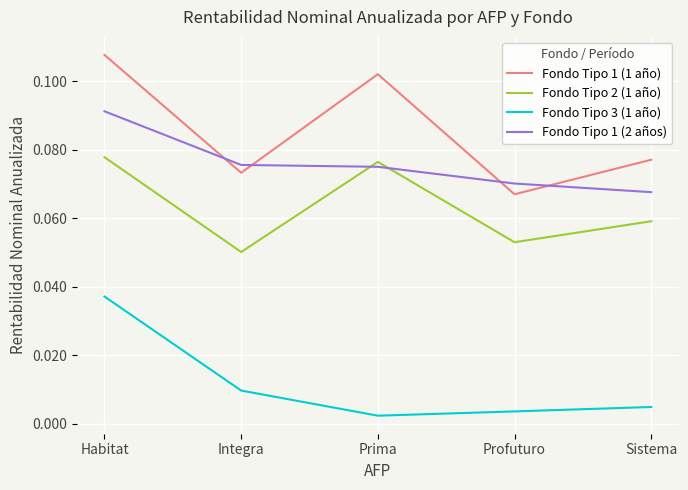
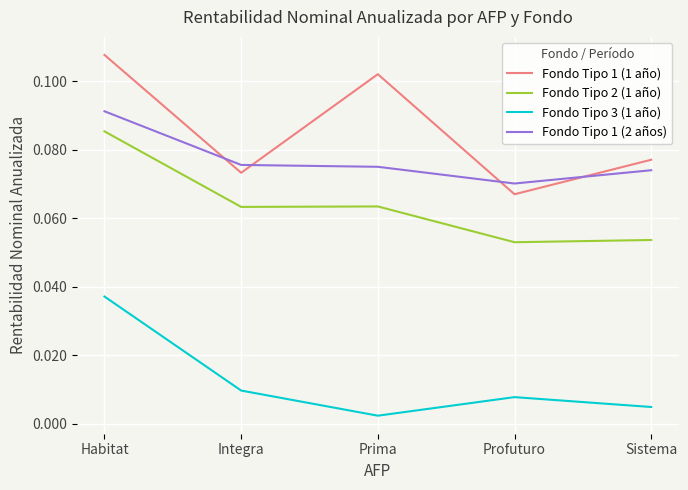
  {
    "Fondo Tipo 1 (1 año)": {
      "Habitat": 0.108,
      "Integra": 0.073,
      "Prima": 0.102,
      "Profuturo": 0.067,
      "Sistema": 0.077
    },
    "Fondo Tipo 2 (1 año)": {
-     "Habitat": 0.078,
-     "Integra": 0.050,
-     "Prima": 0.076,
+     "Habitat": 0.085,
+     "Integra": 0.063,
+     "Prima": 0.063,
      "Profuturo": 0.053,
-     "Sistema": 0.059
+     "Sistema": 0.054
    },
    "Fondo Tipo 3 (1 año)": {
      "Habitat": 0.037,
      "Integra": 0.010,
      "Prima": 0.002,
-     "Profuturo": 0.004,
+     "Profuturo": 0.008,
      "Sistema": 0.005
    },
    "Fondo Tipo 1 (2 años)": {
      "Habitat": 0.091,
      "Integra": 0.076,
      "Prima": 0.075,
      "Profuturo": 0.070,
-     "Sistema": 0.068
+     "Sistema": 0.074
    }
  }
